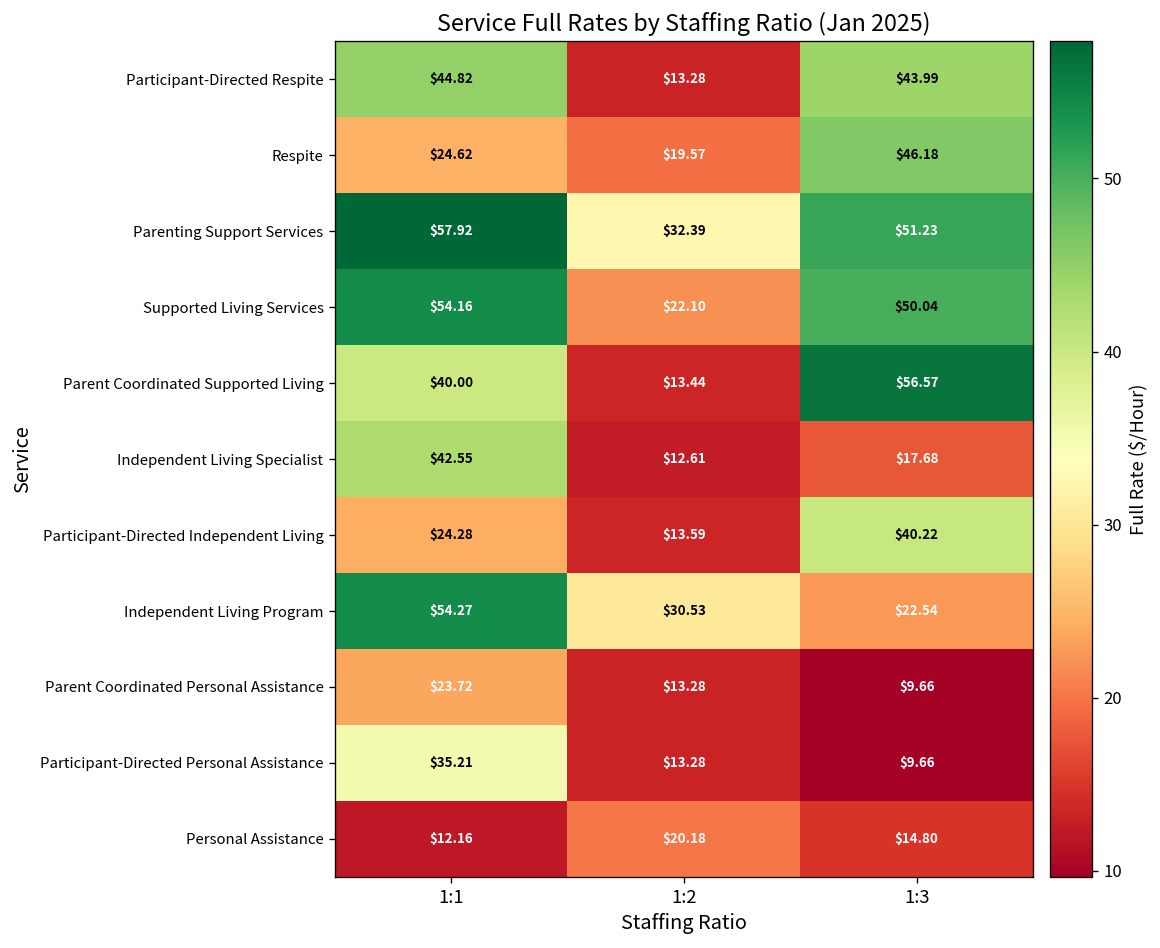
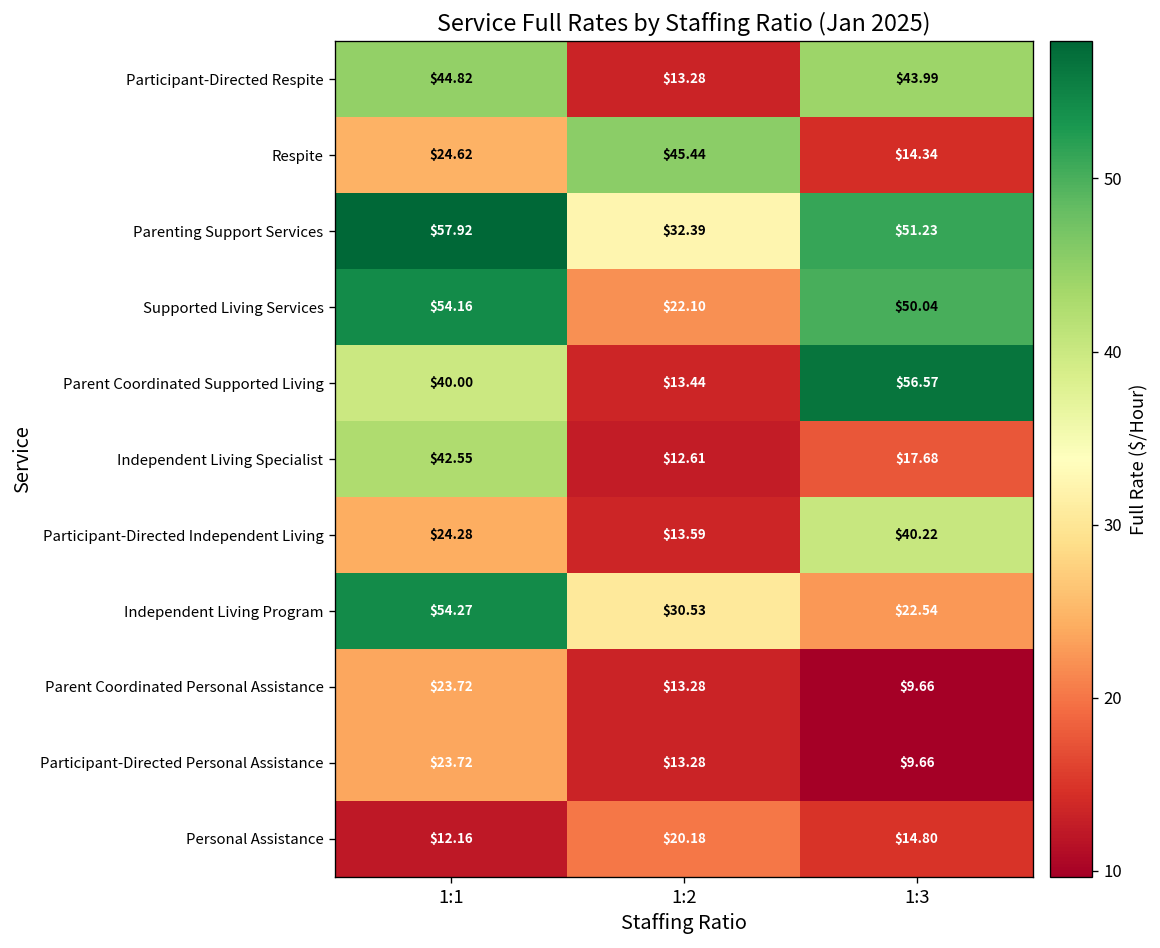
  {
    "Participant-Directed Respite": {
      "1:1": "$44.82",
      "1:2": "$13.28",
      "1:3": "$43.99"
    },
    "Respite": {
      "1:1": "$24.62",
-     "1:2": "$19.57",
-     "1:3": "$46.18"
+     "1:2": "$45.44",
+     "1:3": "$14.34"
    },
    "Parenting Support Services": {
      "1:1": "$57.92",
      "1:2": "$32.39",
      "1:3": "$51.23"
    },
    "Supported Living Services": {
      "1:1": "$54.16",
      "1:2": "$22.10",
      "1:3": "$50.04"
    },
    "Parent Coordinated Supported Living": {
      "1:1": "$40.00",
      "1:2": "$13.44",
      "1:3": "$56.57"
    },
    "Independent Living Specialist": {
      "1:1": "$42.55",
      "1:2": "$12.61",
      "1:3": "$17.68"
    },
    "Participant-Directed Independent Living": {
      "1:1": "$24.28",
      "1:2": "$13.59",
      "1:3": "$40.22"
    },
    "Independent Living Program": {
      "1:1": "$54.27",
      "1:2": "$30.53",
      "1:3": "$22.54"
    },
    "Parent Coordinated Personal Assistance": {
      "1:1": "$23.72",
      "1:2": "$13.28",
      "1:3": "$9.66"
    },
    "Participant-Directed Personal Assistance": {
-     "1:1": "$35.21",
+     "1:1": "$23.72",
      "1:2": "$13.28",
      "1:3": "$9.66"
    },
    "Personal Assistance": {
      "1:1": "$12.16",
      "1:2": "$20.18",
      "1:3": "$14.80"
    }
  }
